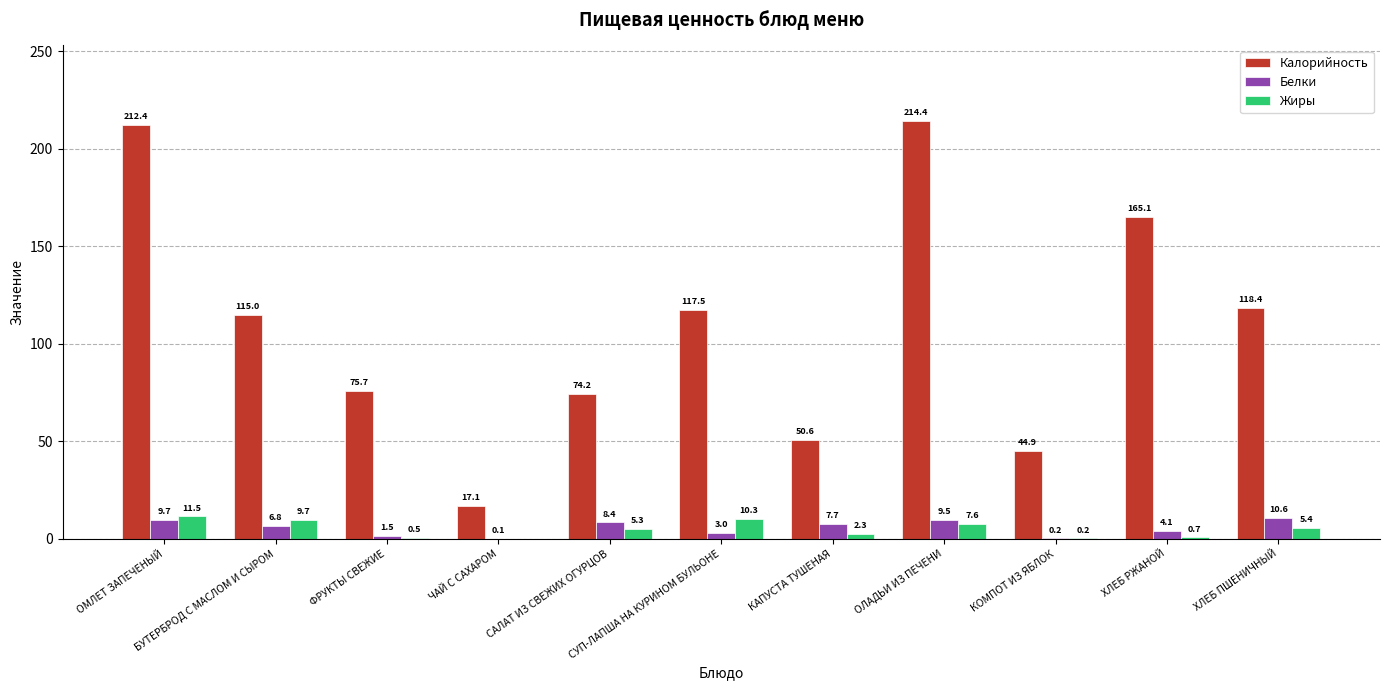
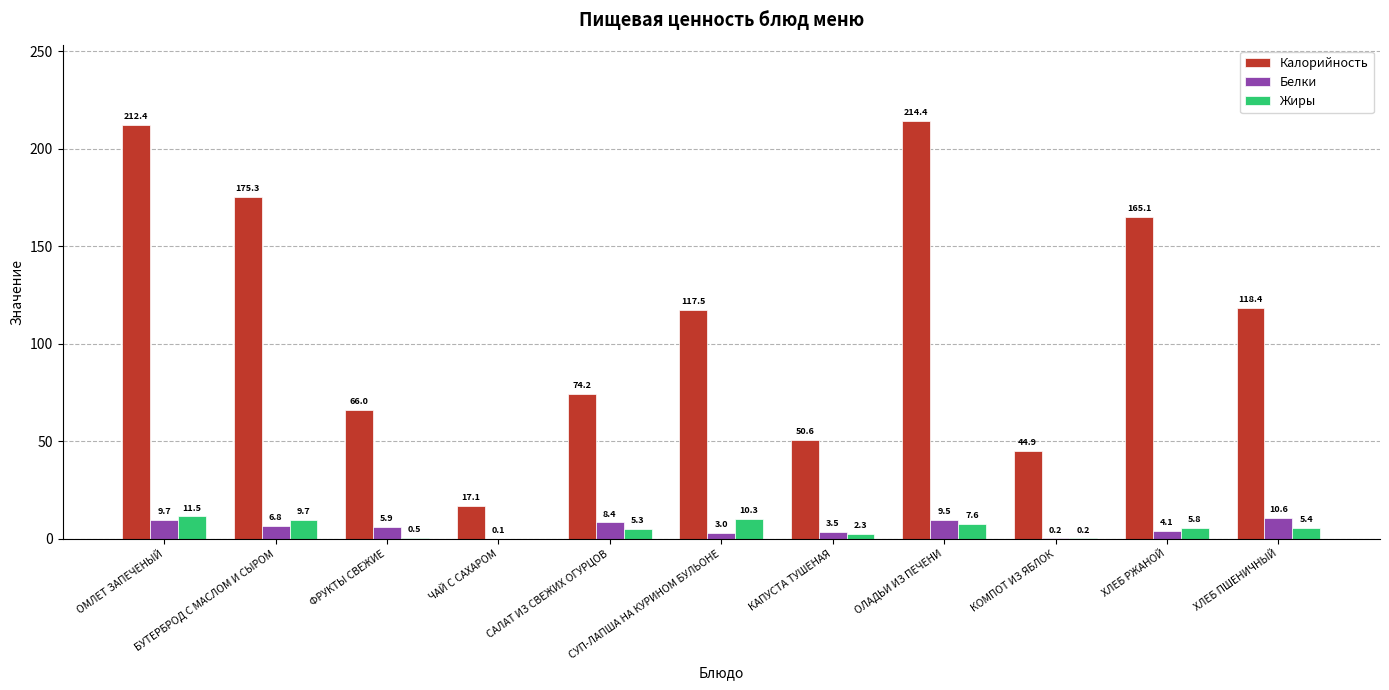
  {
    "Калорийность": {
      "ОМЛЕТ ЗАПЕЧЕНЫЙ": 212.4,
-     "БУТЕРБРОД С МАСЛОМ И СЫРОМ": 115.0,
-     "ФРУКТЫ СВЕЖИЕ": 75.7,
+     "БУТЕРБРОД С МАСЛОМ И СЫРОМ": 175.3,
+     "ФРУКТЫ СВЕЖИЕ": 66.0,
      "ЧАЙ С САХАРОМ": 17.1,
      "САЛАТ ИЗ СВЕЖИХ ОГУРЦОВ": 74.2,
      "СУП-ЛАПША НА КУРИНОМ БУЛЬОНЕ": 117.5,
      "КАПУСТА ТУШЕНАЯ": 50.6,
      "ОЛАДЬИ ИЗ ПЕЧЕНИ": 214.4,
      "КОМПОТ ИЗ ЯБЛОК": 44.9,
      "ХЛЕБ РЖАНОЙ": 165.1,
      "ХЛЕБ ПШЕНИЧНЫЙ": 118.4
    },
    "Белки": {
      "ОМЛЕТ ЗАПЕЧЕНЫЙ": 9.7,
      "БУТЕРБРОД С МАСЛОМ И СЫРОМ": 6.8,
-     "ФРУКТЫ СВЕЖИЕ": 1.5,
+     "ФРУКТЫ СВЕЖИЕ": 5.9,
      "ЧАЙ С САХАРОМ": 0.1,
      "САЛАТ ИЗ СВЕЖИХ ОГУРЦОВ": 8.4,
      "СУП-ЛАПША НА КУРИНОМ БУЛЬОНЕ": 3.0,
-     "КАПУСТА ТУШЕНАЯ": 7.7,
+     "КАПУСТА ТУШЕНАЯ": 3.5,
      "ОЛАДЬИ ИЗ ПЕЧЕНИ": 9.5,
      "КОМПОТ ИЗ ЯБЛОК": 0.2,
      "ХЛЕБ РЖАНОЙ": 4.1,
      "ХЛЕБ ПШЕНИЧНЫЙ": 10.6
    },
    "Жиры": {
      "ОМЛЕТ ЗАПЕЧЕНЫЙ": 11.5,
      "БУТЕРБРОД С МАСЛОМ И СЫРОМ": 9.7,
      "ФРУКТЫ СВЕЖИЕ": 0.5,
      "САЛАТ ИЗ СВЕЖИХ ОГУРЦОВ": 5.3,
      "СУП-ЛАПША НА КУРИНОМ БУЛЬОНЕ": 10.3,
      "КАПУСТА ТУШЕНАЯ": 2.3,
      "ОЛАДЬИ ИЗ ПЕЧЕНИ": 7.6,
      "КОМПОТ ИЗ ЯБЛОК": 0.2,
-     "ХЛЕБ РЖАНОЙ": 0.7,
+     "ХЛЕБ РЖАНОЙ": 5.8,
      "ХЛЕБ ПШЕНИЧНЫЙ": 5.4
    }
  }
